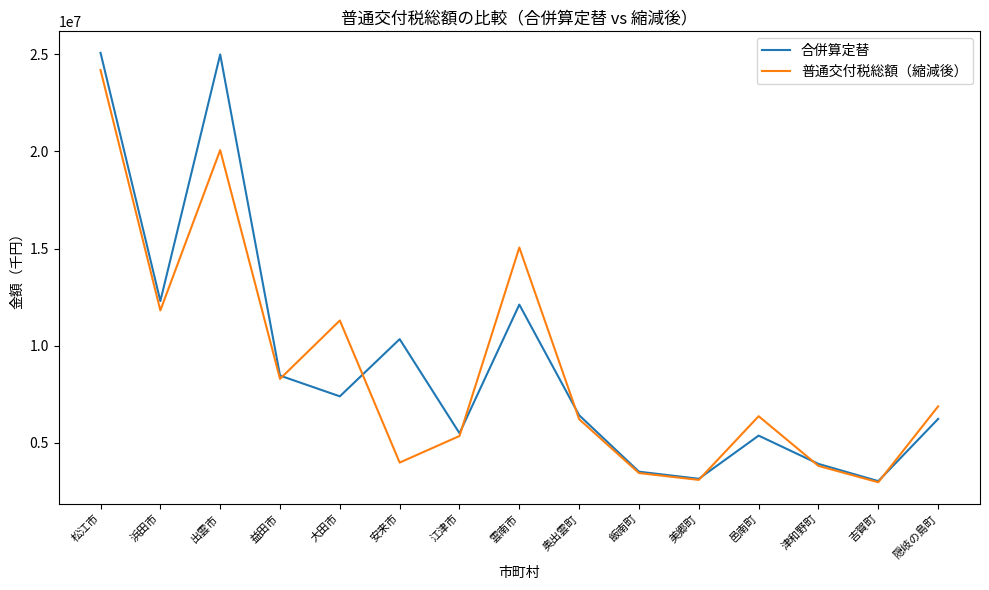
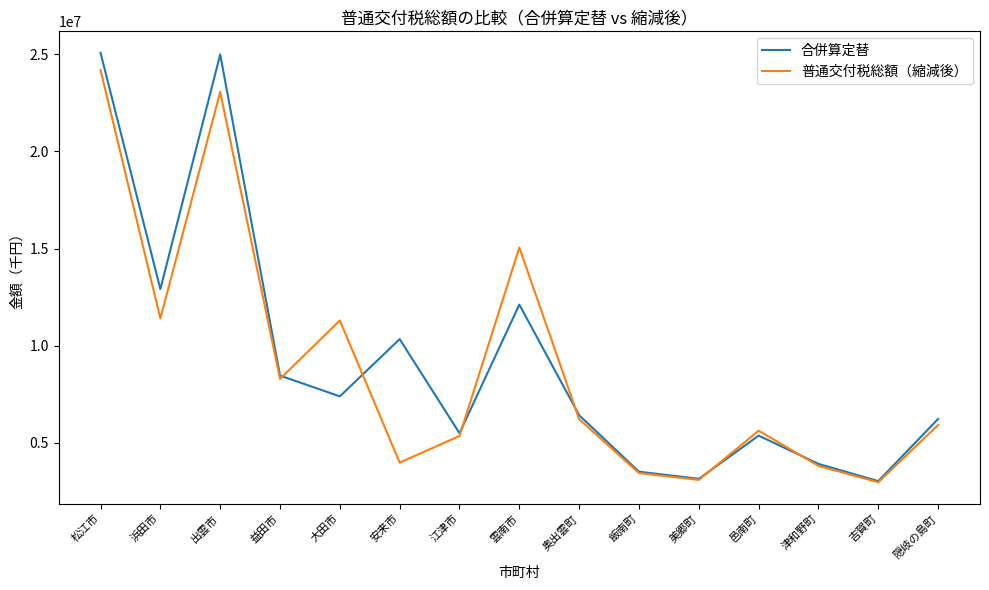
  {
    "合併算定替": {
      "松江市": 25100000,
-     "浜田市": 12300000,
+     "浜田市": 12900000,
      "出雲市": 25000000,
      "益田市": 8500000,
      "大田市": 7400000,
      "安来市": 10300000,
      "江津市": 5500000,
      "雲南市": 12100000,
      "奥出雲町": 6400000,
      "邑南町": 5400000,
      "隠岐の島町": 6200000
    },
    "普通交付税総額（縮減後）": {
      "松江市": 24200000,
-     "浜田市": 11800000,
-     "出雲市": 20100000,
+     "浜田市": 11400000,
+     "出雲市": 23100000,
      "益田市": 8300000,
      "大田市": 11300000,
      "安来市": 4000000,
      "江津市": 5400000,
      "雲南市": 15100000,
      "奥出雲町": 6200000,
-     "邑南町": 6400000,
-     "隠岐の島町": 6900000
+     "邑南町": 5600000,
+     "隠岐の島町": 5900000
    }
  }
